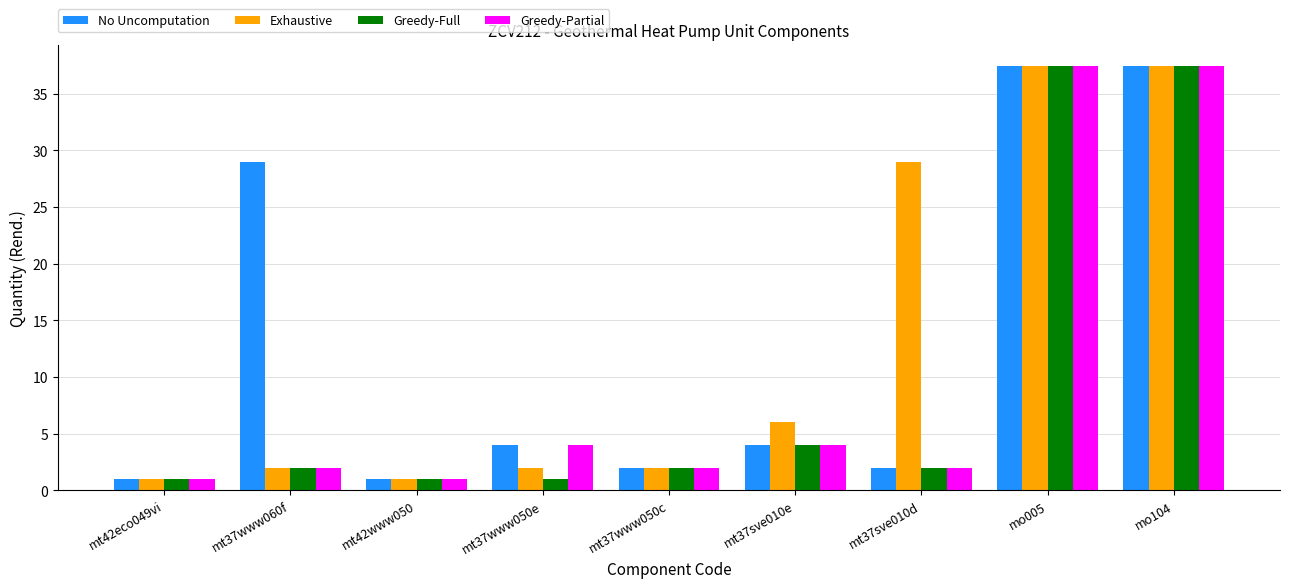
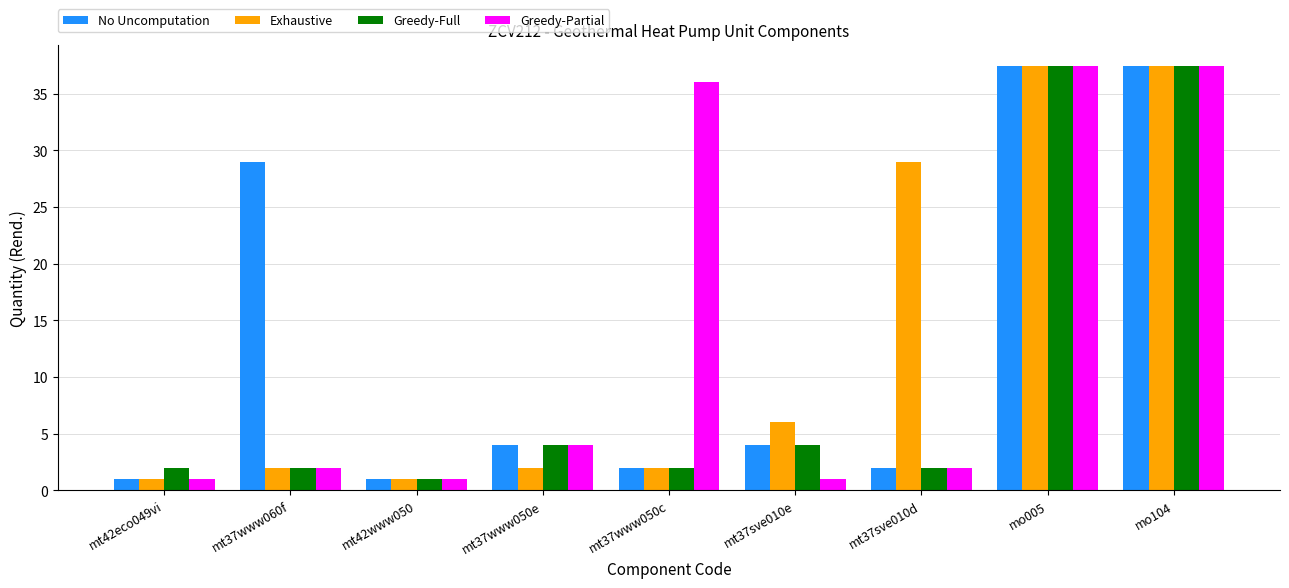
  {
    "No Uncomputation": {
      "mt42eco049vi": 1,
      "mt37www060f": 29,
      "mt42www050": 1,
      "mt37www050e": 4,
      "mt37www050c": 2,
      "mt37sve010e": 4,
      "mt37sve010d": 2,
      "mo005": 37.4,
      "mo104": 37.4
    },
    "Exhaustive": {
      "mt42eco049vi": 1,
      "mt37www060f": 2,
      "mt42www050": 1,
      "mt37www050e": 2,
      "mt37www050c": 2,
      "mt37sve010e": 6,
      "mt37sve010d": 29,
      "mo005": 37.4,
      "mo104": 37.4
    },
    "Greedy-Full": {
-     "mt42eco049vi": 1,
+     "mt42eco049vi": 2,
      "mt37www060f": 2,
      "mt42www050": 1,
-     "mt37www050e": 1,
+     "mt37www050e": 4,
      "mt37www050c": 2,
      "mt37sve010e": 4,
      "mt37sve010d": 2,
      "mo005": 37.4,
      "mo104": 37.4
    },
    "Greedy-Partial": {
      "mt42eco049vi": 1,
      "mt37www060f": 2,
      "mt42www050": 1,
      "mt37www050e": 4,
-     "mt37www050c": 2,
-     "mt37sve010e": 4,
+     "mt37www050c": 36,
+     "mt37sve010e": 1,
      "mt37sve010d": 2,
      "mo005": 37.4,
      "mo104": 37.4
    }
  }
